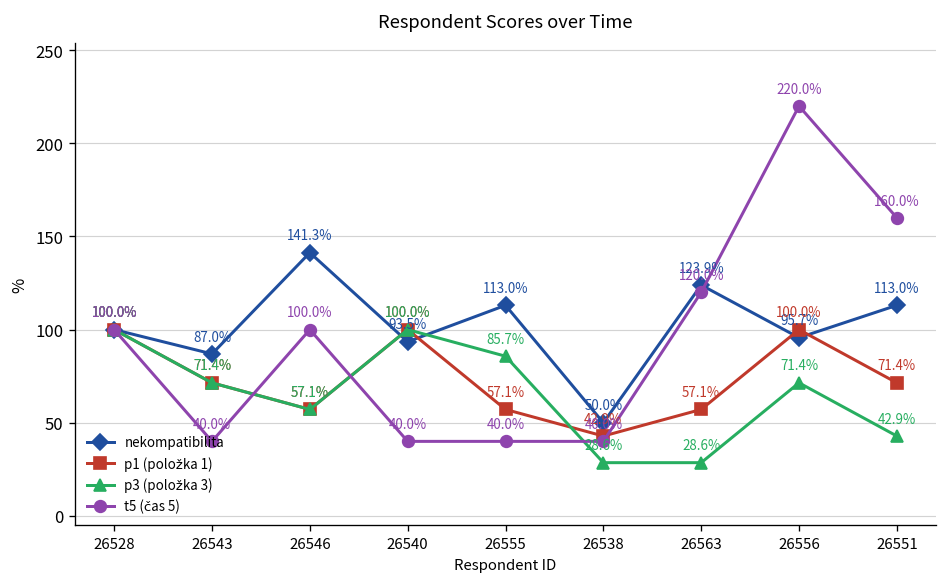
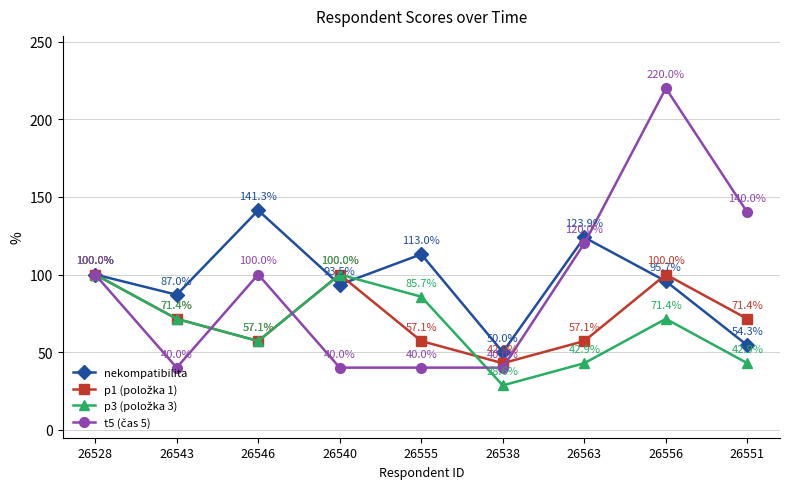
  {
    "nekompatibilita": {
      "26543": "87.0%",
      "26546": "141.3%",
      "26555": "113.0%",
      "26538": "50.0%",
-     "26551": "113.0%"
+     "26551": "54.3%"
    },
    "p1 (položka 1)": {
      "26555": "57.1%",
      "26563": "57.1%",
      "26551": "71.4%"
    },
    "p3 (položka 3)": {
      "26555": "85.7%",
-     "26563": "28.6%",
+     "26563": "42.9%",
      "26556": "71.4%",
      "26551": "42.9%"
    },
    "t5 (čas 5)": {
      "26543": "40.0%",
      "26546": "100.0%",
      "26540": "40.0%",
      "26555": "40.0%",
      "26556": "220.0%",
-     "26551": "160.0%"
+     "26551": "140.0%"
    }
  }
